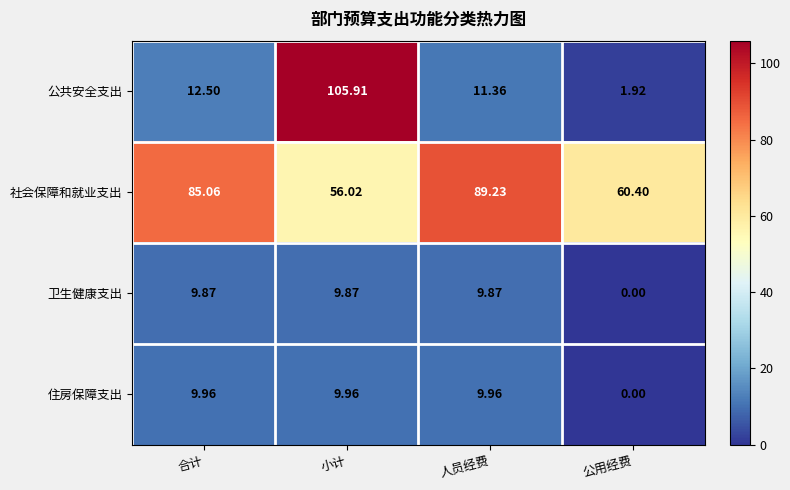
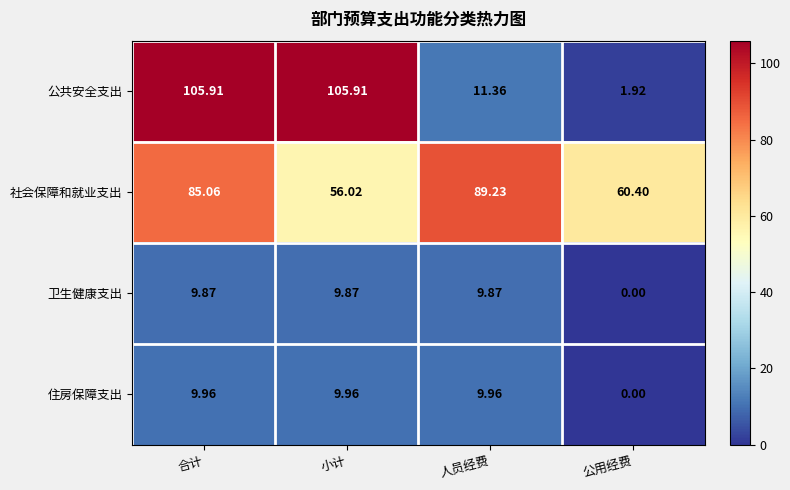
  {
    "公共安全支出": {
-     "合计": 12.50,
+     "合计": 105.91,
      "小计": 105.91,
      "人员经费": 11.36,
      "公用经费": 1.92
    },
    "社会保障和就业支出": {
      "合计": 85.06,
      "小计": 56.02,
      "人员经费": 89.23,
      "公用经费": 60.40
    },
    "卫生健康支出": {
      "合计": 9.87,
      "小计": 9.87,
      "人员经费": 9.87,
      "公用经费": 0.00
    },
    "住房保障支出": {
      "合计": 9.96,
      "小计": 9.96,
      "人员经费": 9.96,
      "公用经费": 0.00
    }
  }
